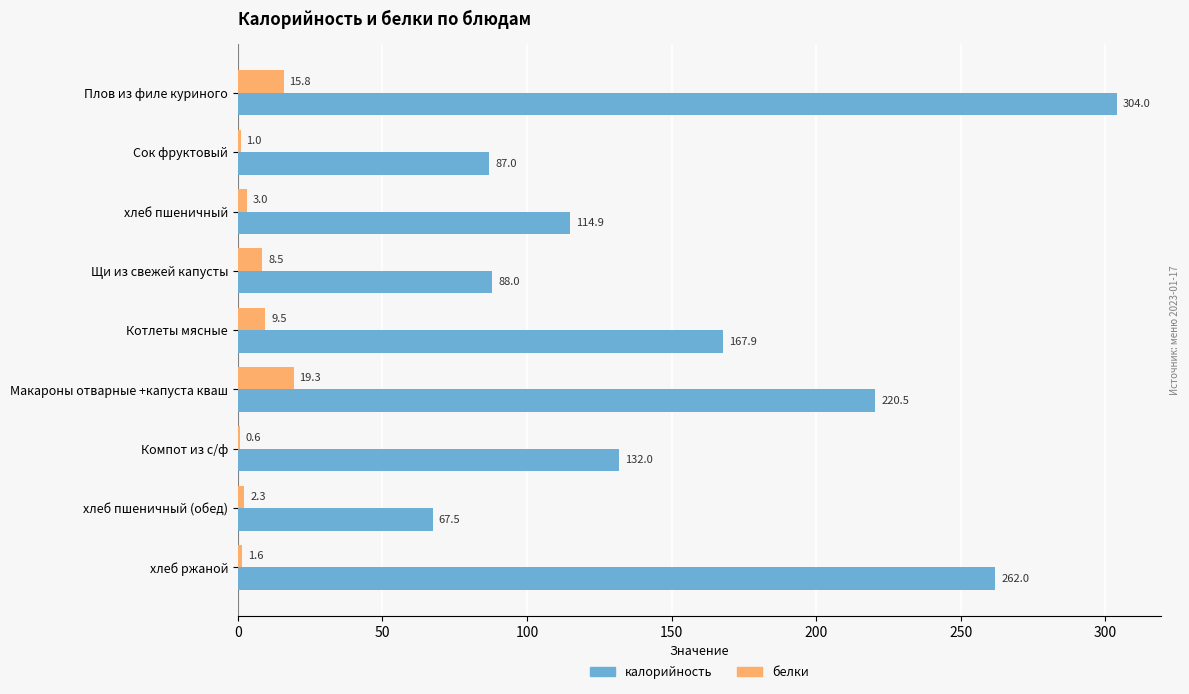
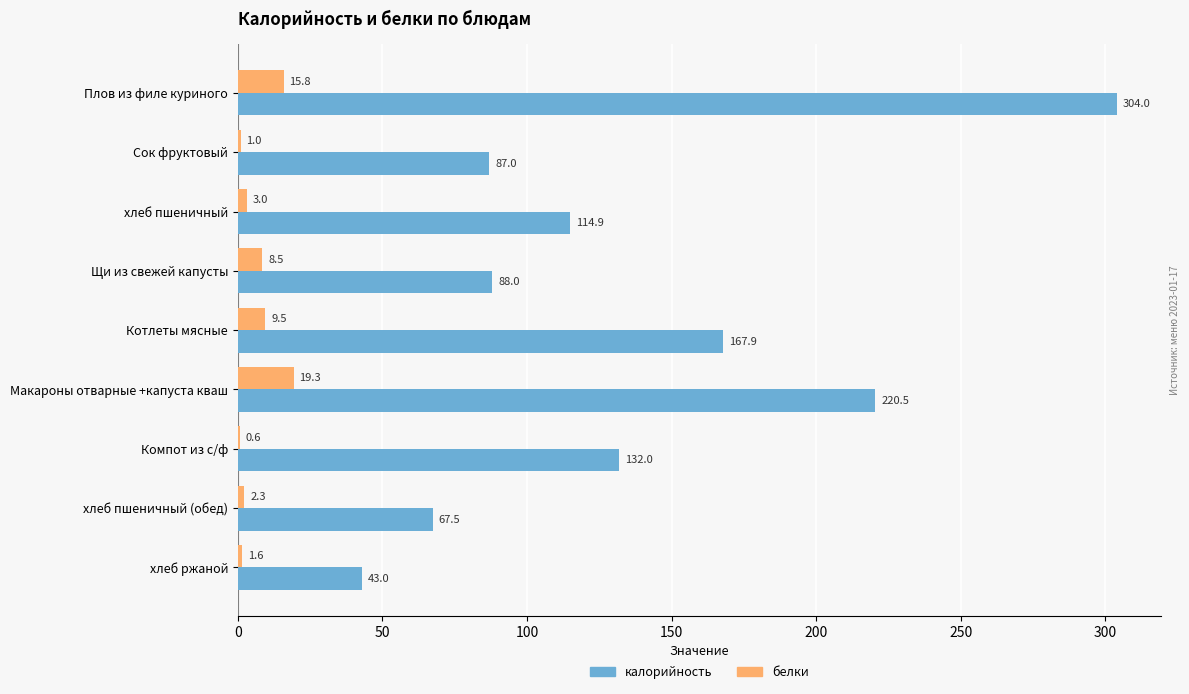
  {
    "калорийность": {
      "Плов из филе куриного": 304.0,
      "Сок фруктовый": 87.0,
      "хлеб пшеничный": 114.9,
      "Щи из свежей капусты": 88.0,
      "Котлеты мясные": 167.9,
      "Макароны отварные +капуста кваш": 220.5,
      "Компот из с/ф": 132.0,
      "хлеб пшеничный (обед)": 67.5,
-     "хлеб ржаной": 262.0
+     "хлеб ржаной": 43.0
    },
    "белки": {
      "Плов из филе куриного": 15.8,
      "Сок фруктовый": 1.0,
      "хлеб пшеничный": 3.0,
      "Щи из свежей капусты": 8.5,
      "Котлеты мясные": 9.5,
      "Макароны отварные +капуста кваш": 19.3,
      "Компот из с/ф": 0.6,
      "хлеб пшеничный (обед)": 2.3,
      "хлеб ржаной": 1.6
    }
  }
